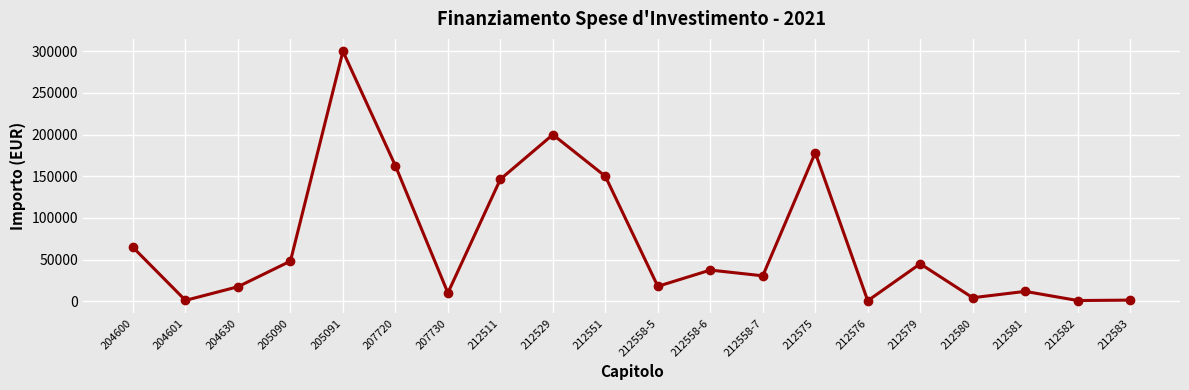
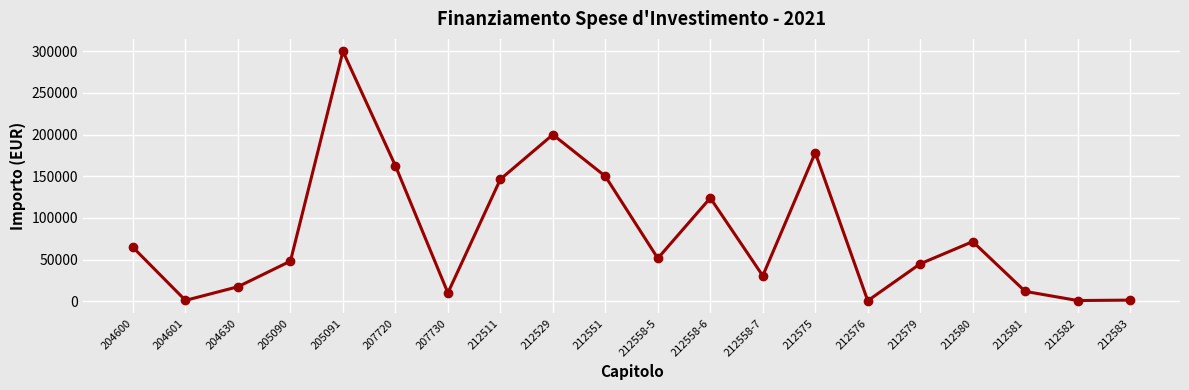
  {
    "204600": 60000,
    "204601": 0,
    "204630": 20000,
    "205090": 50000,
    "205091": 300000,
    "207720": 160000,
    "207730": 10000,
    "212511": 150000,
    "212529": 200000,
    "212551": 150000,
-   "212558-5": 20000,
-   "212558-6": 40000,
+   "212558-5": 50000,
+   "212558-6": 120000,
    "212558-7": 30000,
    "212575": 180000,
    "212576": 0,
    "212579": 40000,
-   "212580": 0,
+   "212580": 70000,
    "212581": 10000,
    "212582": 0,
    "212583": 0
  }
